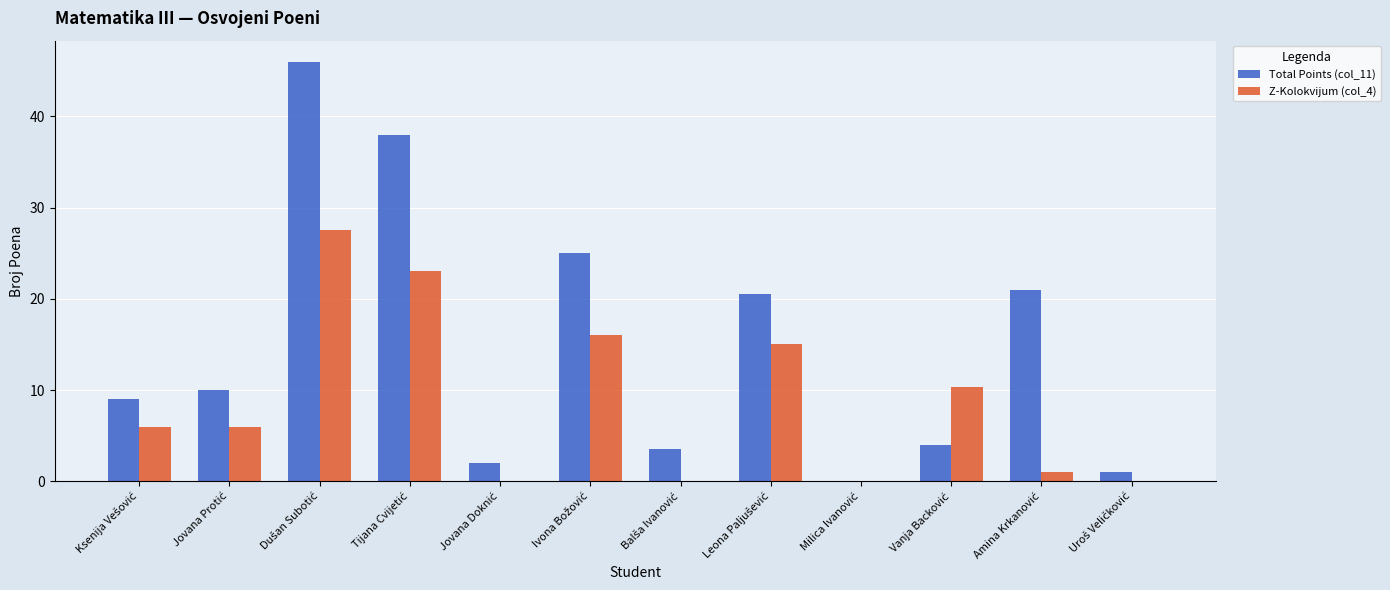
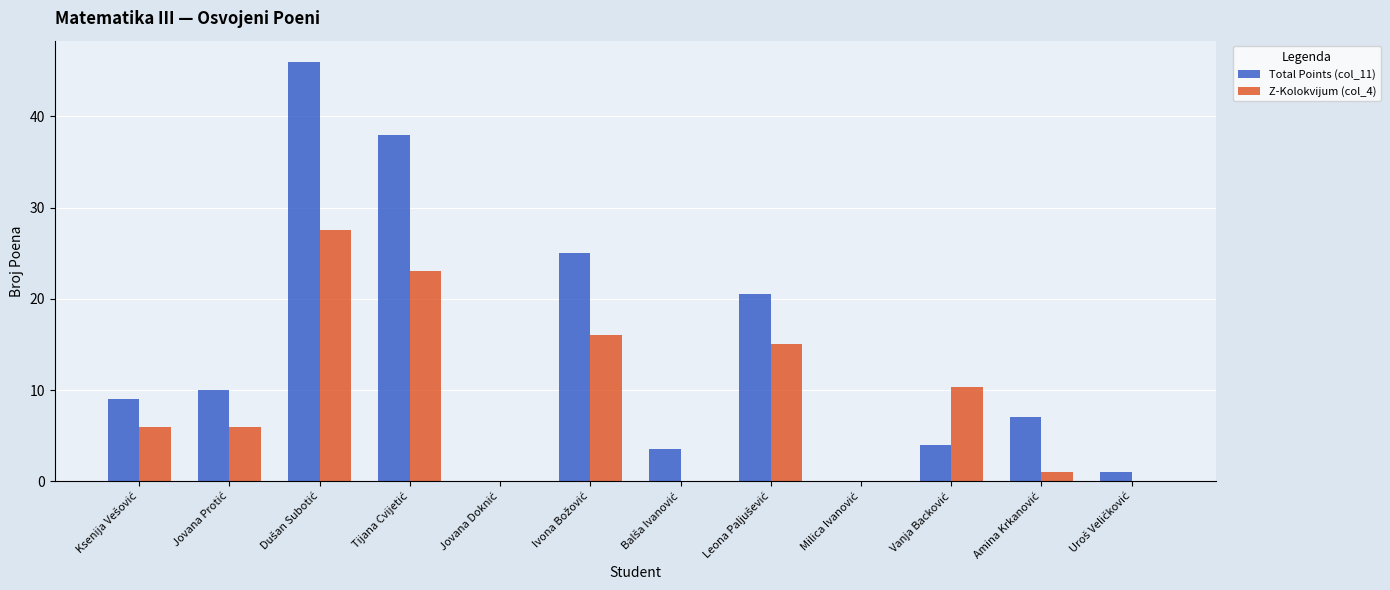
  {
    "Total Points (col_11)": {
      "Ksenija Vešović": 9,
      "Jovana Protić": 10,
      "Dušan Subotić": 46,
      "Tijana Cvijetić": 38,
-     "Jovana Doknić": 2,
+     "Jovana Doknić": 0,
      "Ivona Božović": 25,
      "Balša Ivanović": 4,
      "Leona Paljušević": 21,
      "Milica Ivanović": 0,
      "Vanja Backović": 4,
-     "Amina Krkanović": 21,
+     "Amina Krkanović": 7,
      "Uroš Veličković": 1
    },
    "Z-Kolokvijum (col_4)": {
      "Ksenija Vešović": 6,
      "Jovana Protić": 6,
      "Dušan Subotić": 28,
      "Tijana Cvijetić": 23,
      "Jovana Doknić": 0,
      "Ivona Božović": 16,
      "Balša Ivanović": 0,
      "Leona Paljušević": 15,
      "Milica Ivanović": 0,
      "Vanja Backović": 10,
      "Amina Krkanović": 1,
      "Uroš Veličković": 0
    }
  }
